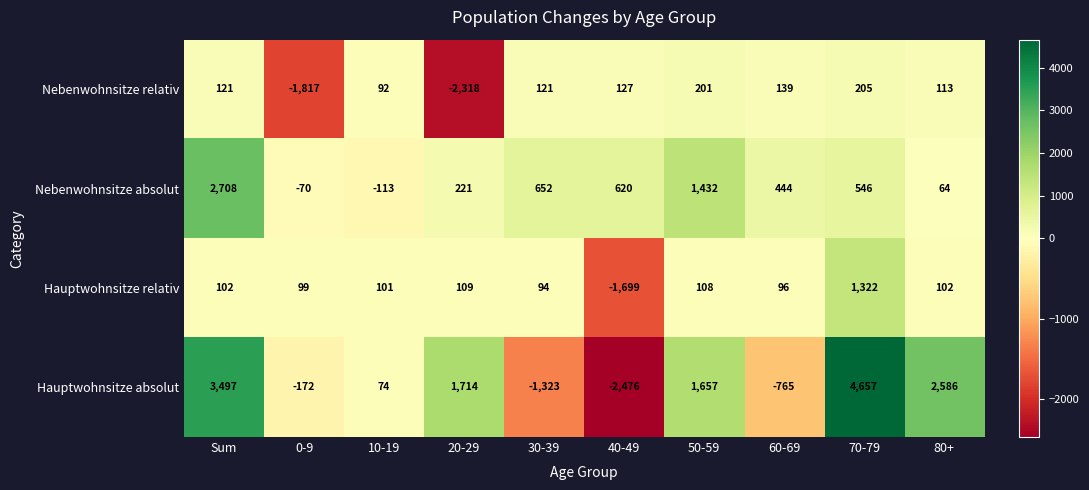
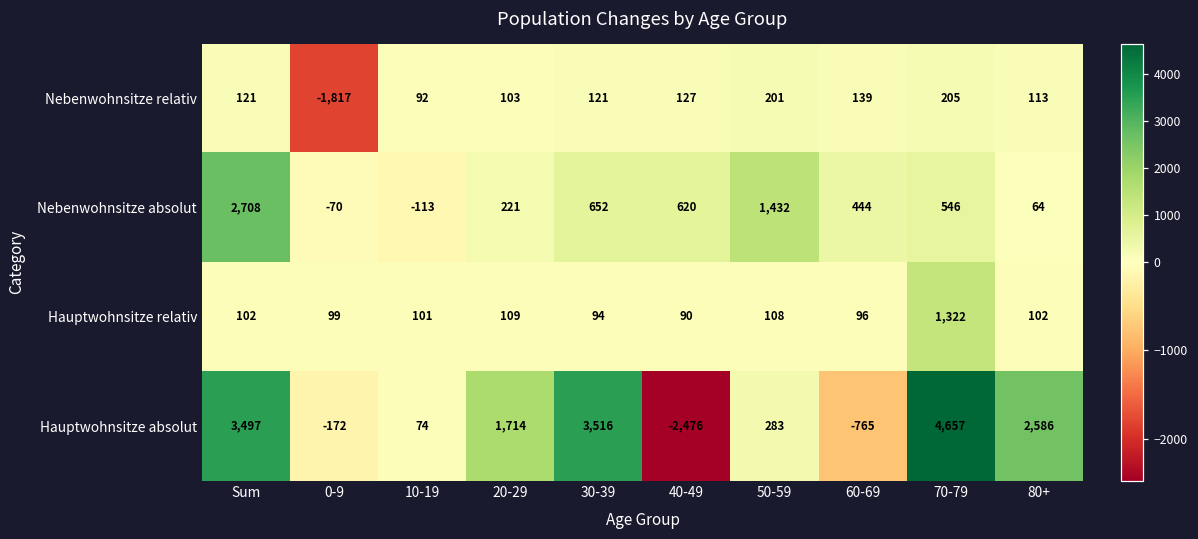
  {
    "Nebenwohnsitze relativ": {
      "Sum": "121",
      "0-9": "-1,817",
      "10-19": "92",
-     "20-29": "-2,318",
+     "20-29": "103",
      "30-39": "121",
      "40-49": "127",
      "50-59": "201",
      "60-69": "139",
      "70-79": "205",
      "80+": "113"
    },
    "Nebenwohnsitze absolut": {
      "Sum": "2,708",
      "0-9": "-70",
      "10-19": "-113",
      "20-29": "221",
      "30-39": "652",
      "40-49": "620",
      "50-59": "1,432",
      "60-69": "444",
      "70-79": "546",
      "80+": "64"
    },
    "Hauptwohnsitze relativ": {
      "Sum": "102",
      "0-9": "99",
      "10-19": "101",
      "20-29": "109",
      "30-39": "94",
-     "40-49": "-1,699",
+     "40-49": "90",
      "50-59": "108",
      "60-69": "96",
      "70-79": "1,322",
      "80+": "102"
    },
    "Hauptwohnsitze absolut": {
      "Sum": "3,497",
      "0-9": "-172",
      "10-19": "74",
      "20-29": "1,714",
-     "30-39": "-1,323",
+     "30-39": "3,516",
      "40-49": "-2,476",
-     "50-59": "1,657",
+     "50-59": "283",
      "60-69": "-765",
      "70-79": "4,657",
      "80+": "2,586"
    }
  }
